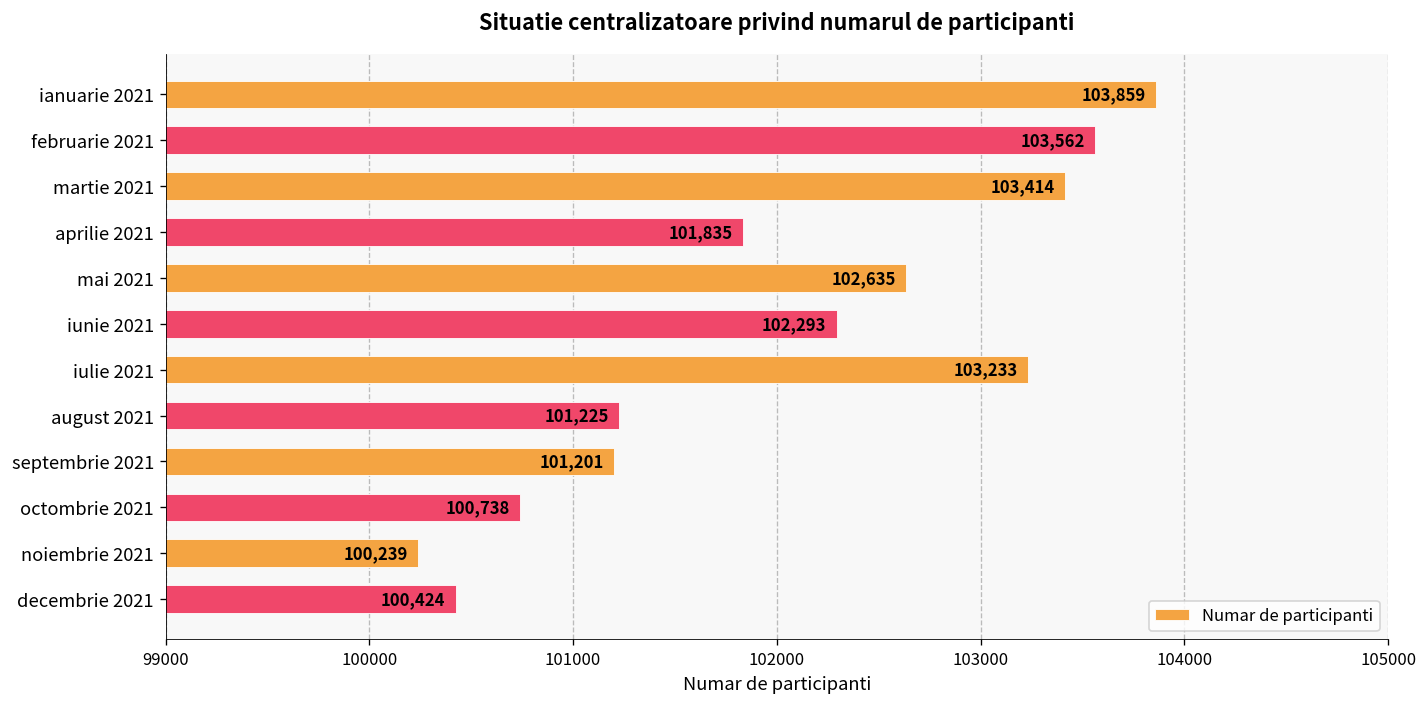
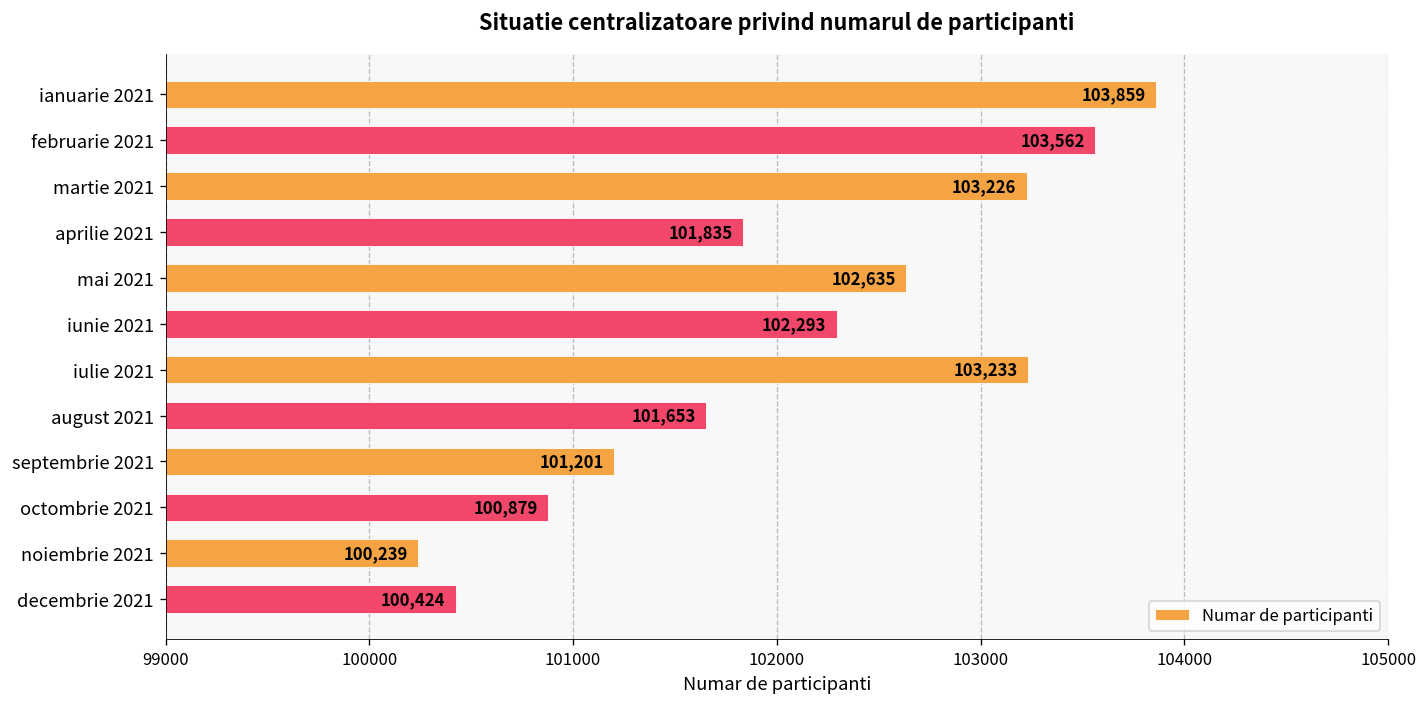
  {
    "ianuarie 2021": "103,859",
    "februarie 2021": "103,562",
-   "martie 2021": "103,414",
+   "martie 2021": "103,226",
    "aprilie 2021": "101,835",
    "mai 2021": "102,635",
    "iunie 2021": "102,293",
    "iulie 2021": "103,233",
-   "august 2021": "101,225",
+   "august 2021": "101,653",
    "septembrie 2021": "101,201",
-   "octombrie 2021": "100,738",
+   "octombrie 2021": "100,879",
    "noiembrie 2021": "100,239",
    "decembrie 2021": "100,424"
  }
